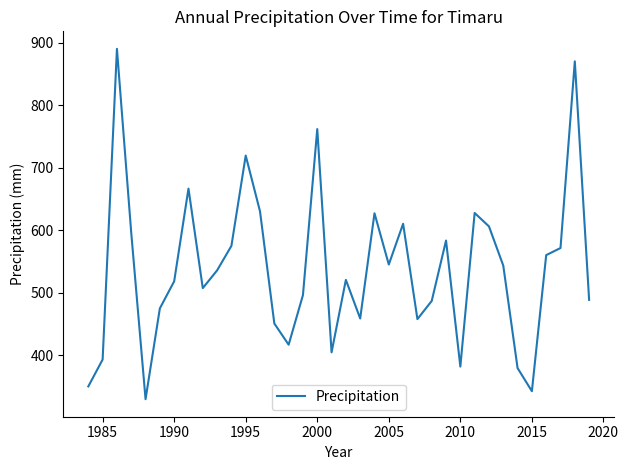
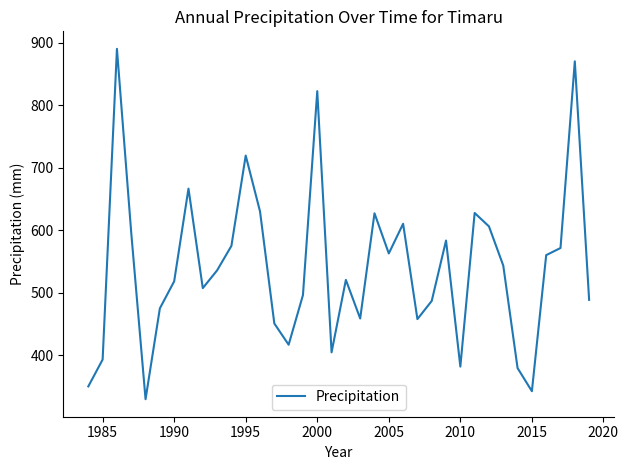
  {
    "1985": 390,
    "1990": 520,
    "1995": 720,
-   "2000": 760,
-   "2005": 550,
+   "2000": 820,
+   "2005": 560,
    "2010": 380,
    "2015": 340
  }
